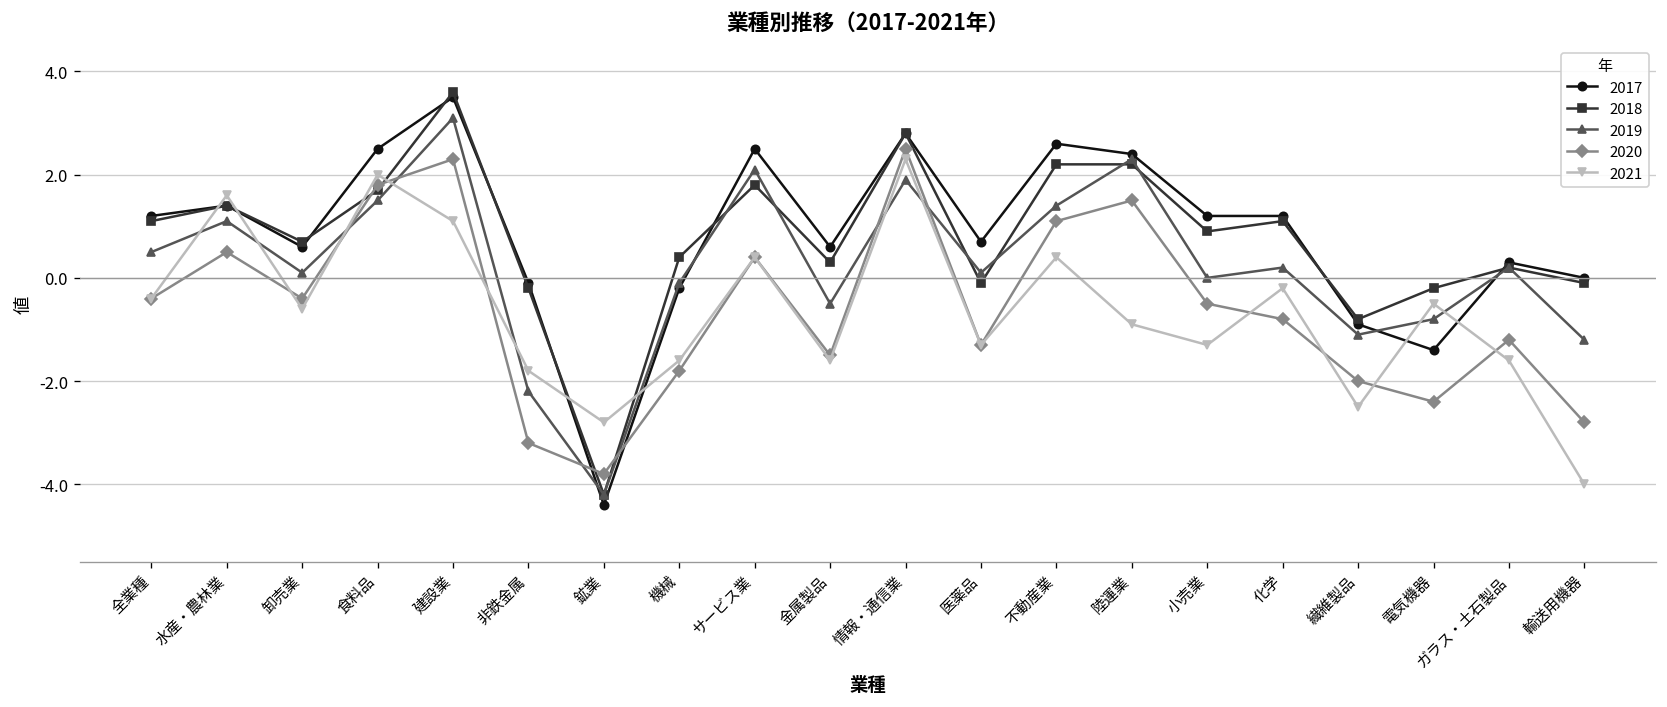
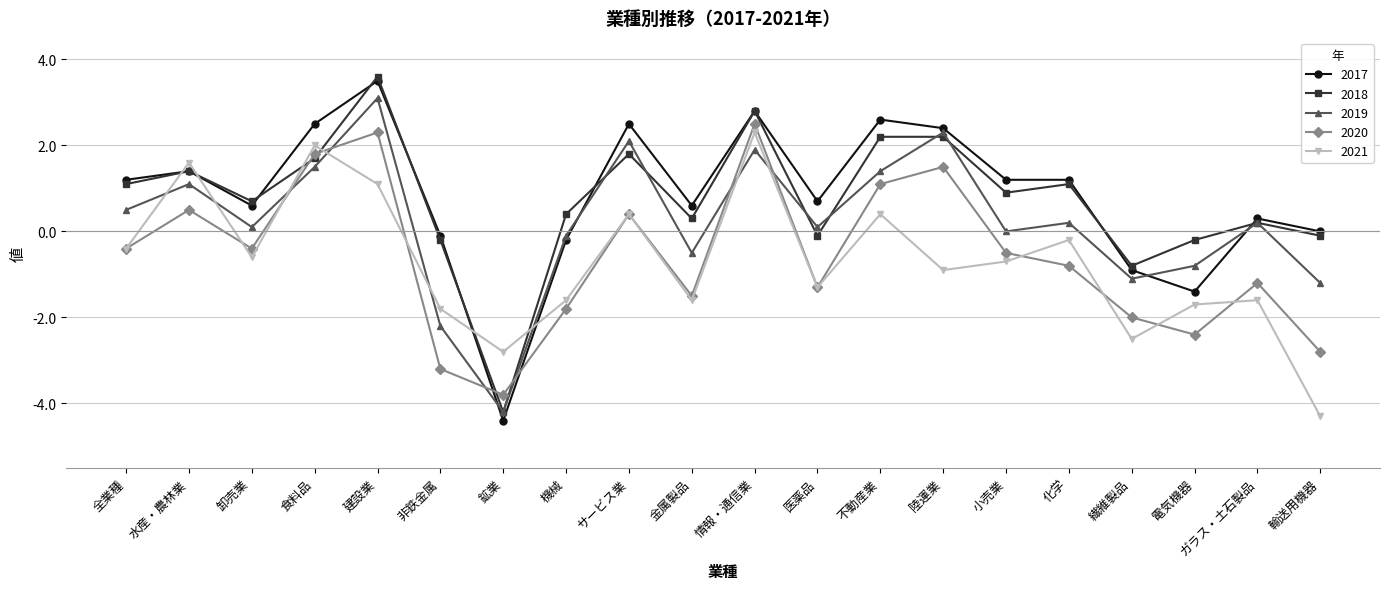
  {
    "2020": {
      "水産・農林業": 0.5,
      "卸売業": -0.4,
      "食料品": 1.8,
      "建設業": 2.3,
      "非鉄金属": -3.2,
      "鉱業": -3.8,
      "機械": -1.8,
      "金属製品": -1.5,
      "情報・通信業": 2.5,
      "不動産業": 1.1,
      "陸運業": 1.5,
      "小売業": -0.5,
      "化学": -0.8,
      "繊維製品": -2.0,
      "電気機器": -2.4,
      "ガラス・土石製品": -1.2,
      "輸送用機器": -2.8
    },
    "2021": {
      "水産・農林業": 1.6,
      "卸売業": -0.6,
      "食料品": 2.0,
      "建設業": 1.1,
      "非鉄金属": -1.8,
      "鉱業": -2.8,
      "機械": -1.6,
      "金属製品": -1.6,
      "情報・通信業": 2.3,
      "不動産業": 0.4,
      "陸運業": -0.9,
-     "小売業": -1.3,
+     "小売業": -0.7,
      "化学": -0.2,
      "繊維製品": -2.5,
-     "電気機器": -0.5,
+     "電気機器": -1.7,
      "ガラス・土石製品": -1.6,
-     "輸送用機器": -4.0
+     "輸送用機器": -4.3
    }
  }
